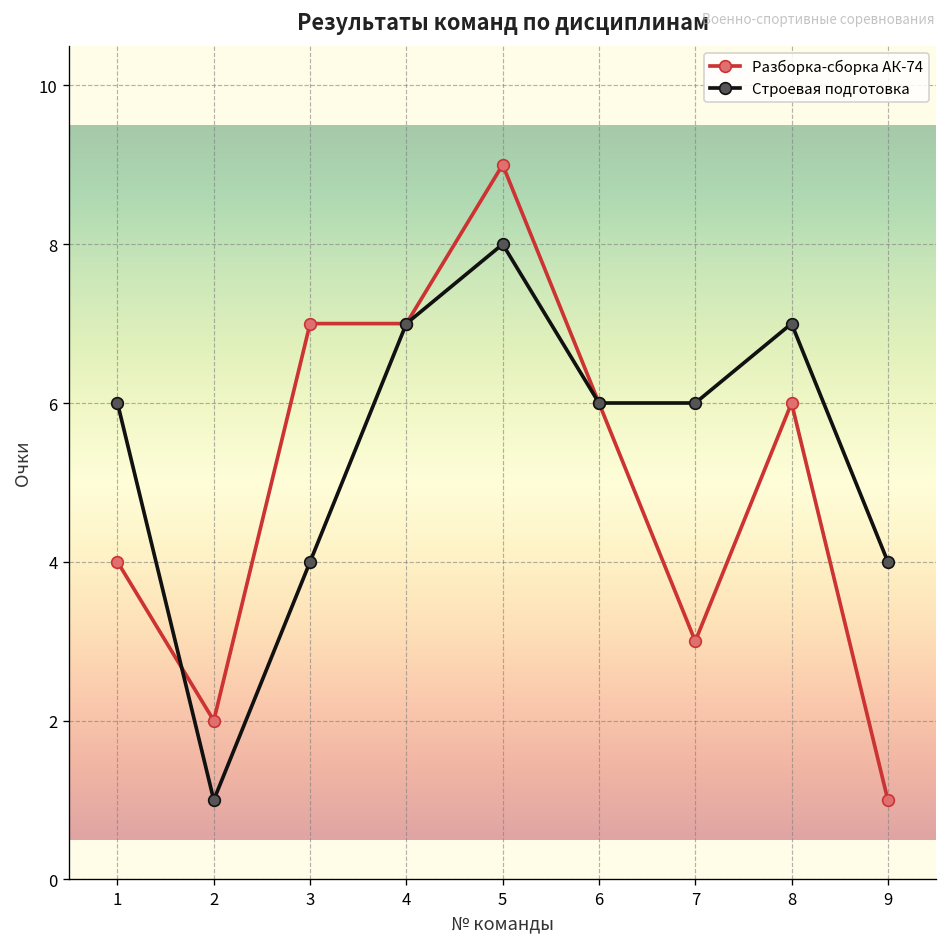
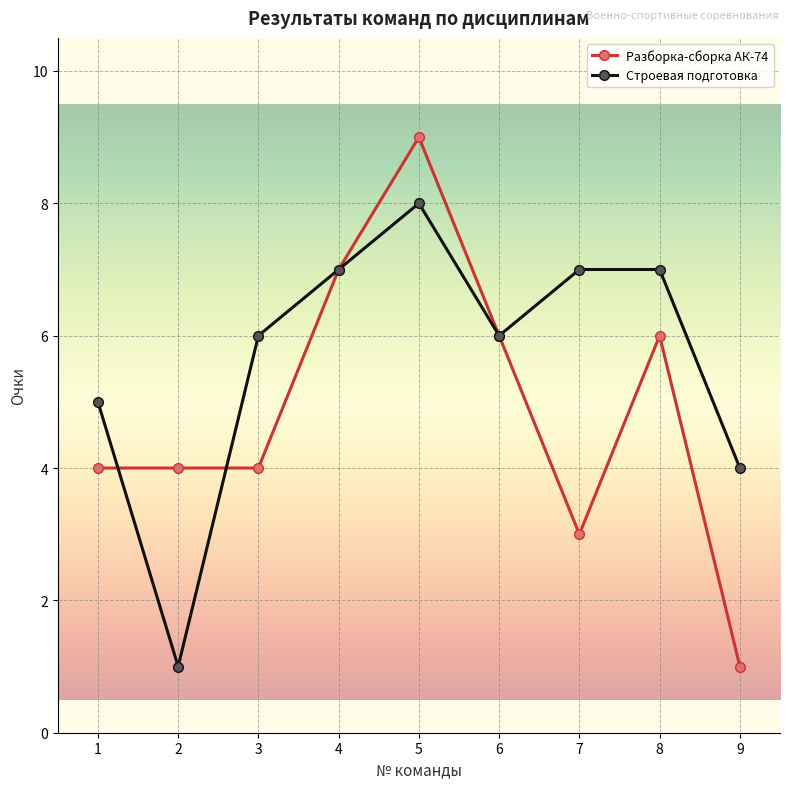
  {
    "Разборка-сборка АК-74": {
      "1": 4,
-     "2": 2,
-     "3": 7,
+     "2": 4,
+     "3": 4,
      "5": 9,
      "7": 3,
      "8": 6,
      "9": 1
    },
    "Строевая подготовка": {
-     "1": 6,
+     "1": 5,
      "2": 1,
-     "3": 4,
+     "3": 6,
      "5": 8,
-     "7": 6,
+     "7": 7,
      "8": 7,
      "9": 4
    }
  }
